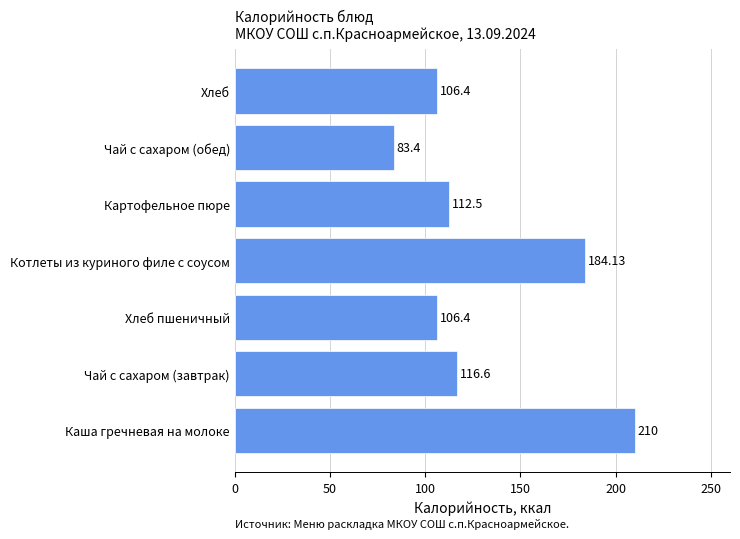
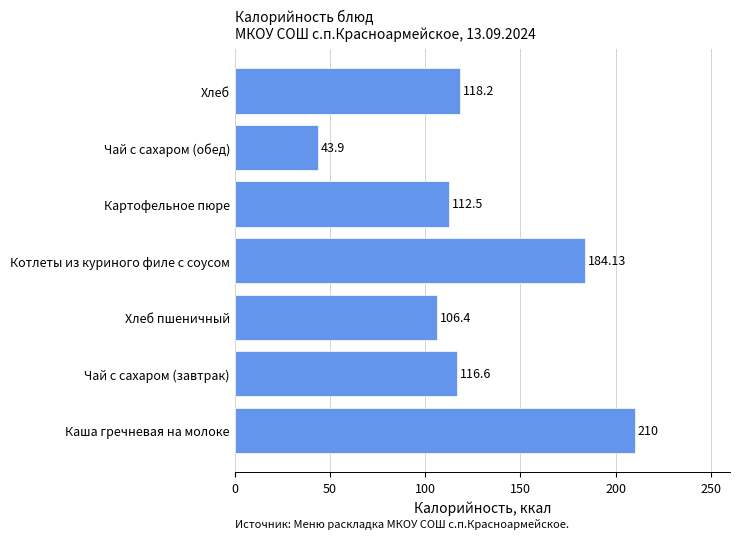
  {
-   "Хлеб": 106.4,
-   "Чай с сахаром (обед)": 83.4,
+   "Хлеб": 118.2,
+   "Чай с сахаром (обед)": 43.9,
    "Картофельное пюре": 112.5,
    "Котлеты из куриного филе с соусом": 184.13,
    "Хлеб пшеничный": 106.4,
    "Чай с сахаром (завтрак)": 116.6,
    "Каша гречневая на молоке": 210
  }
